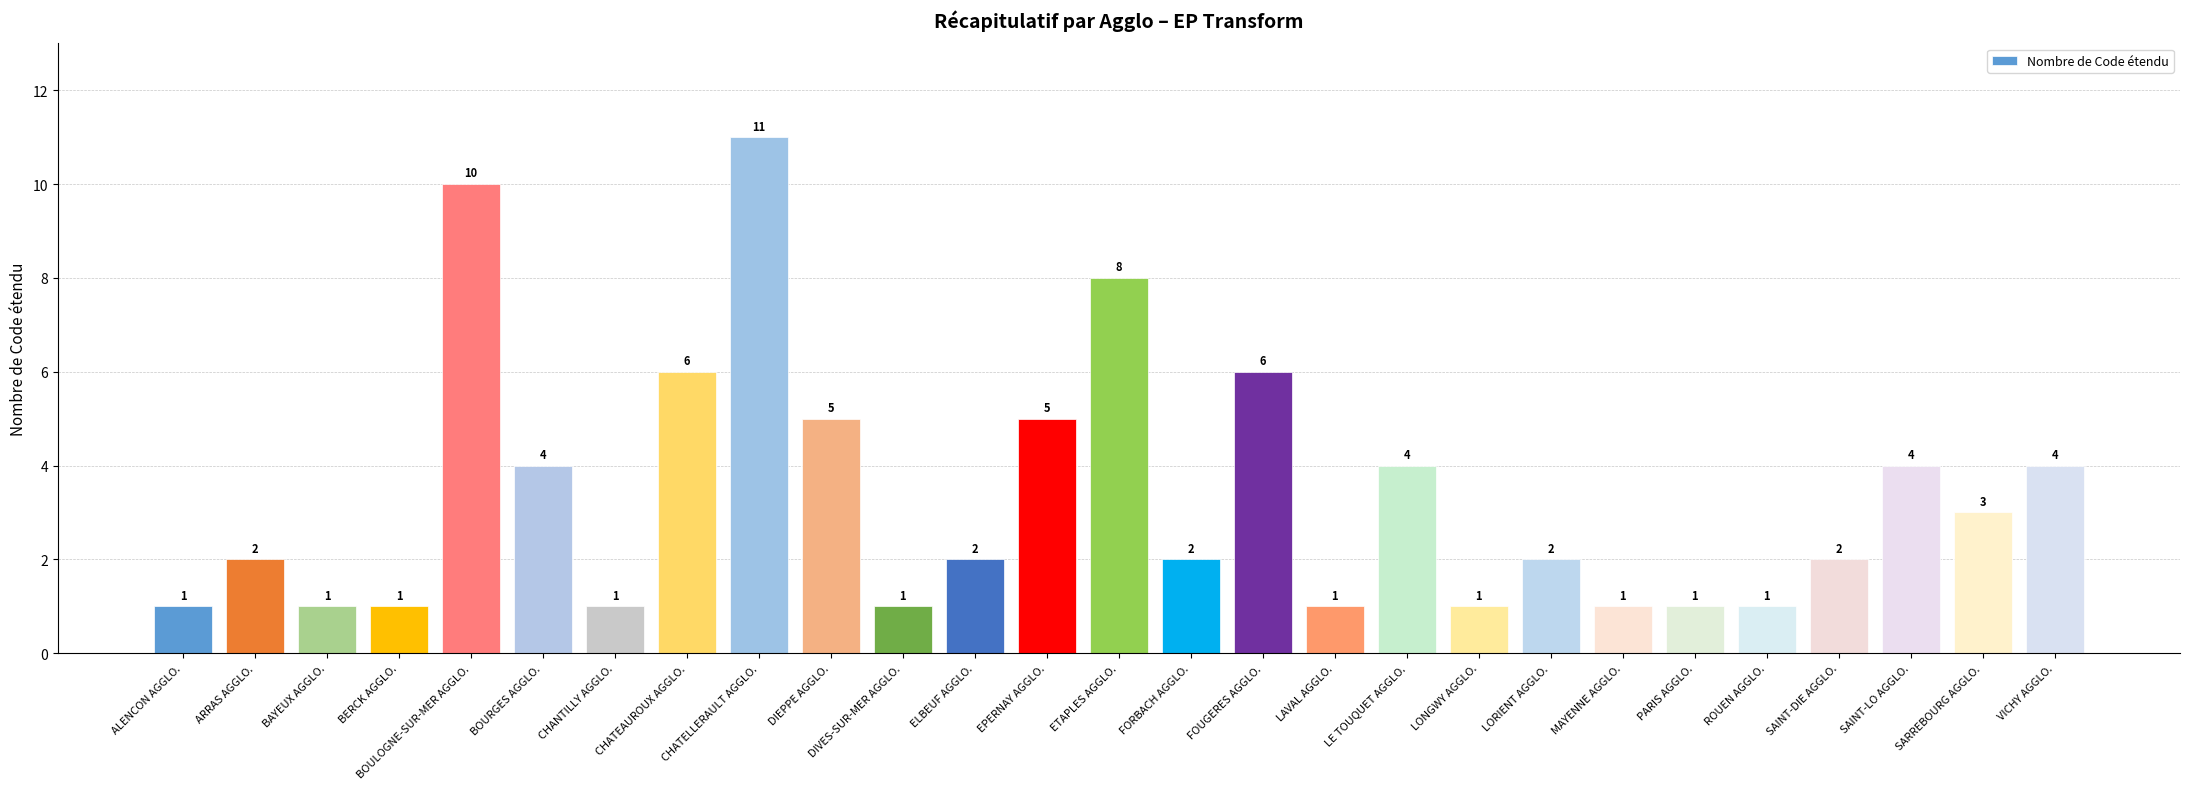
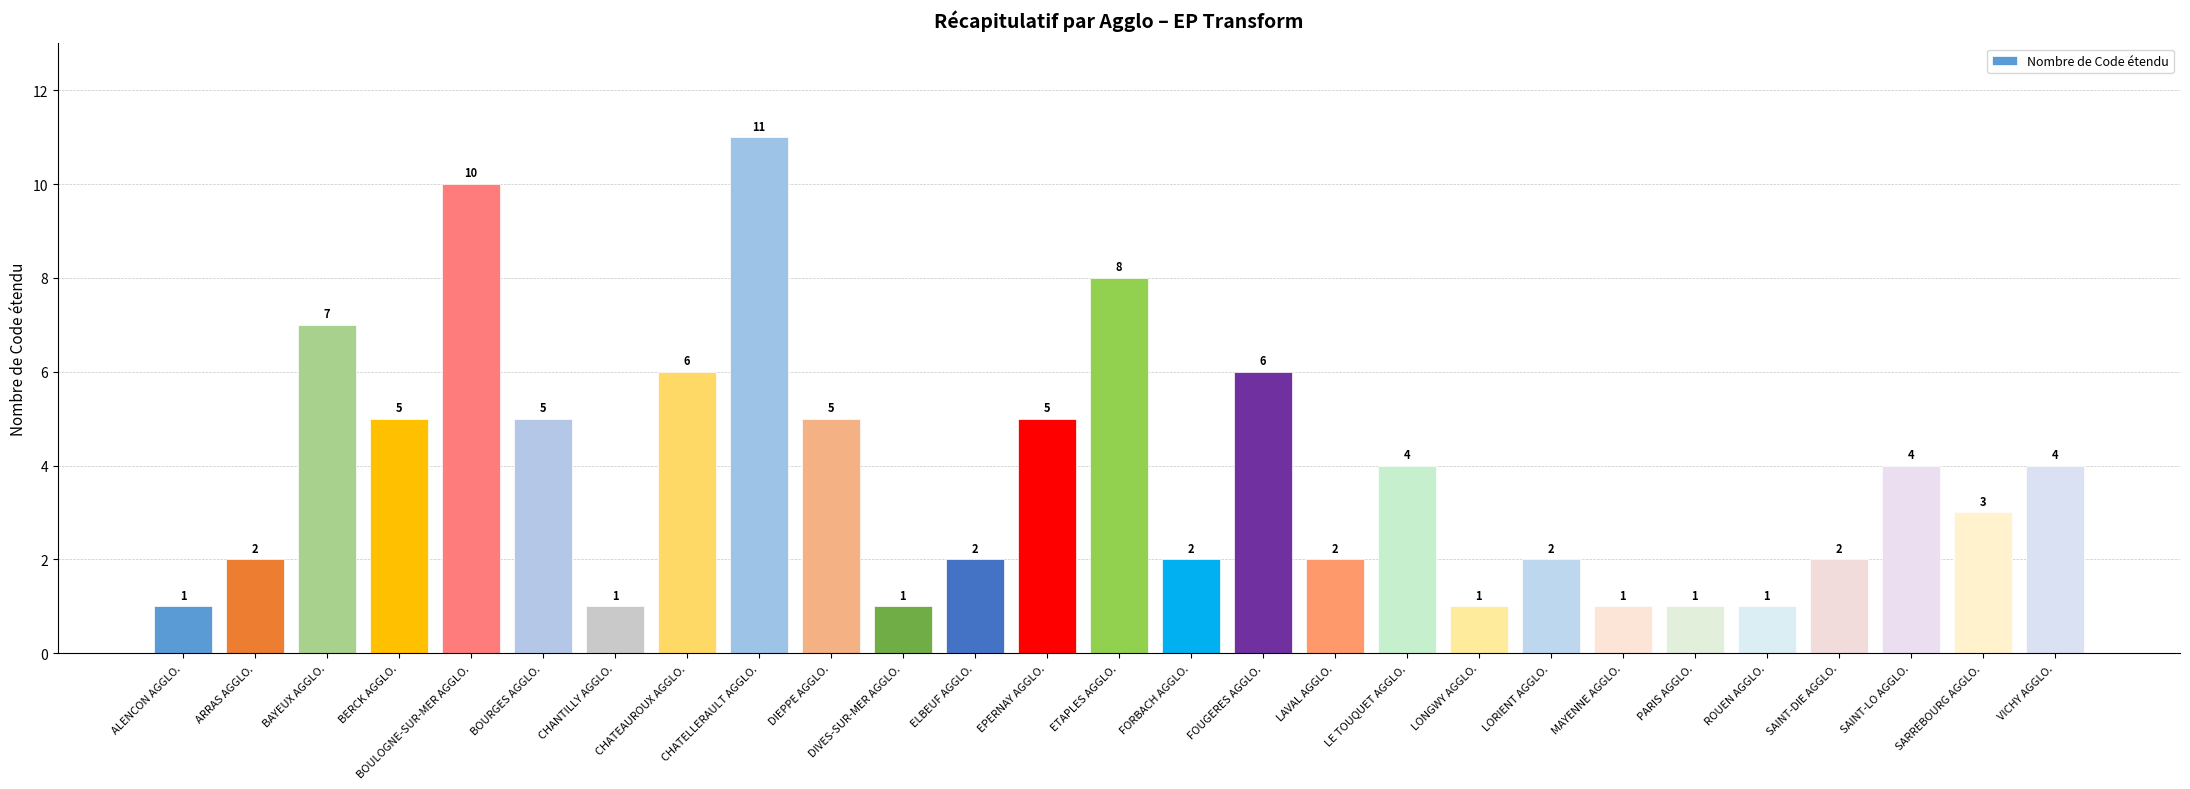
  {
    "ALENCON AGGLO.": 1,
    "ARRAS AGGLO.": 2,
-   "BAYEUX AGGLO.": 1,
-   "BERCK AGGLO.": 1,
+   "BAYEUX AGGLO.": 7,
+   "BERCK AGGLO.": 5,
    "BOULOGNE-SUR-MER AGGLO.": 10,
-   "BOURGES AGGLO.": 4,
+   "BOURGES AGGLO.": 5,
    "CHANTILLY AGGLO.": 1,
    "CHATEAUROUX AGGLO.": 6,
    "CHATELLERAULT AGGLO.": 11,
    "DIEPPE AGGLO.": 5,
    "DIVES-SUR-MER AGGLO.": 1,
    "ELBEUF AGGLO.": 2,
    "EPERNAY AGGLO.": 5,
    "ETAPLES AGGLO.": 8,
    "FORBACH AGGLO.": 2,
    "FOUGERES AGGLO.": 6,
-   "LAVAL AGGLO.": 1,
+   "LAVAL AGGLO.": 2,
    "LE TOUQUET AGGLO.": 4,
    "LONGWY AGGLO.": 1,
    "LORIENT AGGLO.": 2,
    "MAYENNE AGGLO.": 1,
    "PARIS AGGLO.": 1,
    "ROUEN AGGLO.": 1,
    "SAINT-DIE AGGLO.": 2,
    "SAINT-LO AGGLO.": 4,
    "SARREBOURG AGGLO.": 3,
    "VICHY AGGLO.": 4
  }
